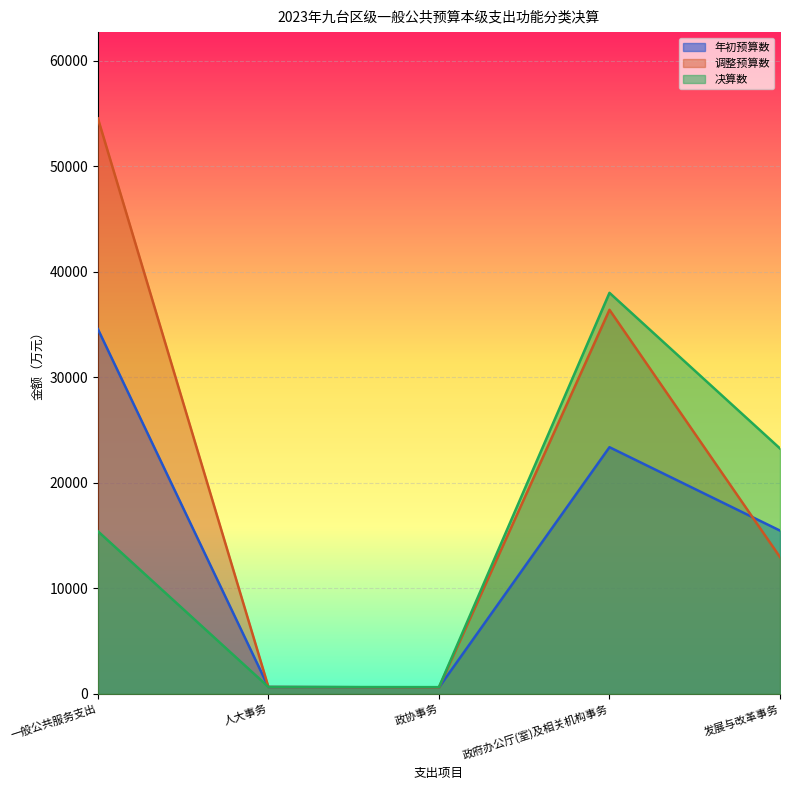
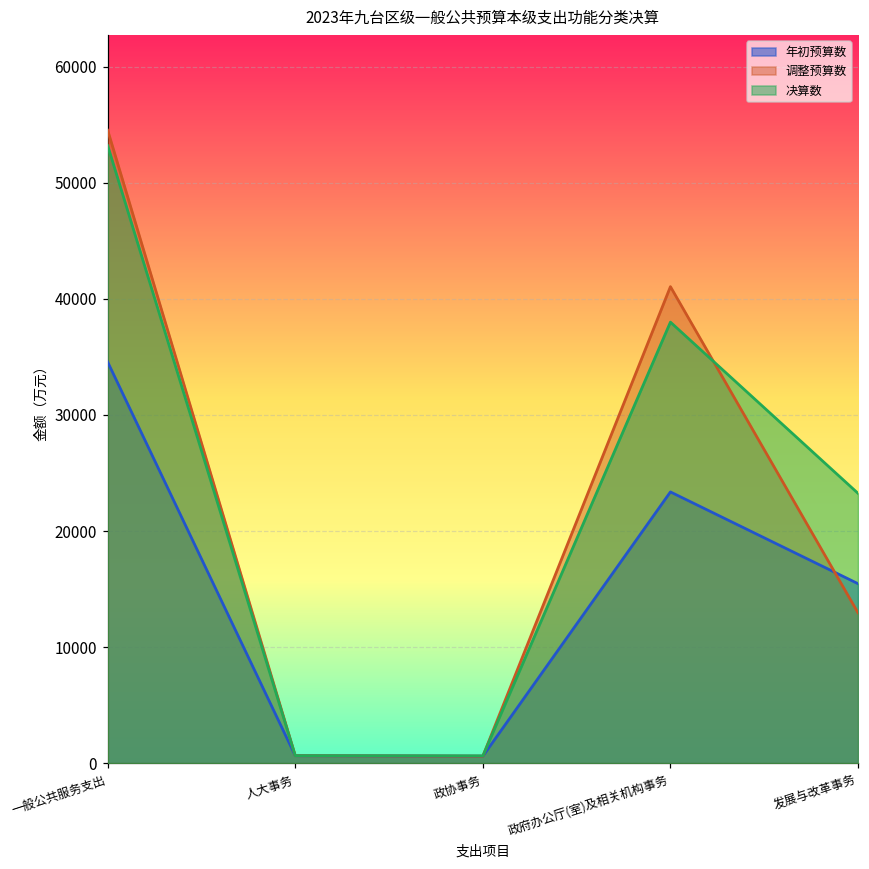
  {
    "年初预算数": {
      "一般公共服务支出": 34600,
      "政府办公厅(室)及相关机构事务": 23400,
      "发展与改革事务": 15500
    },
    "调整预算数": {
      "一般公共服务支出": 54500,
-     "政府办公厅(室)及相关机构事务": 36400,
+     "政府办公厅(室)及相关机构事务": 41100,
      "发展与改革事务": 13000
    },
    "决算数": {
-     "一般公共服务支出": 15400,
+     "一般公共服务支出": 53200,
      "政府办公厅(室)及相关机构事务": 38000,
      "发展与改革事务": 23300
    }
  }
